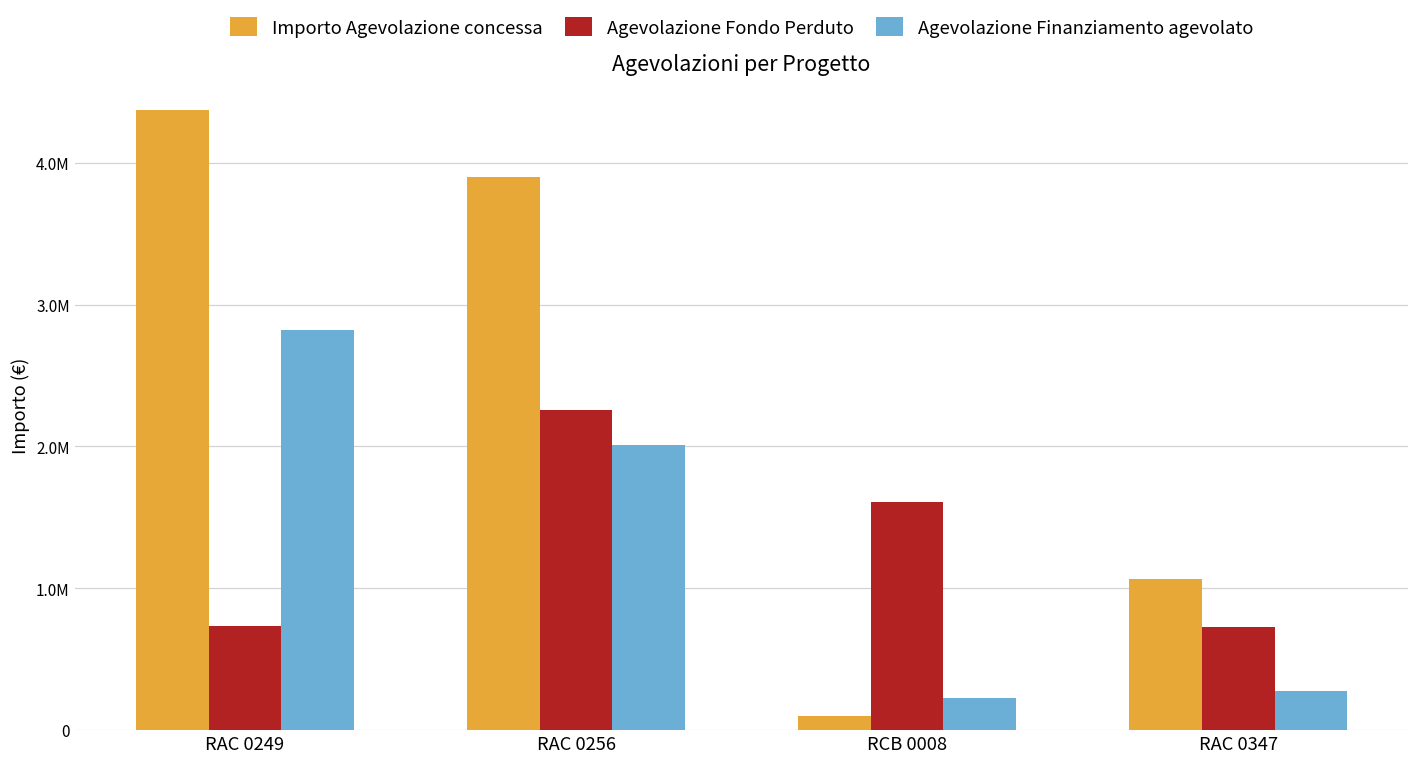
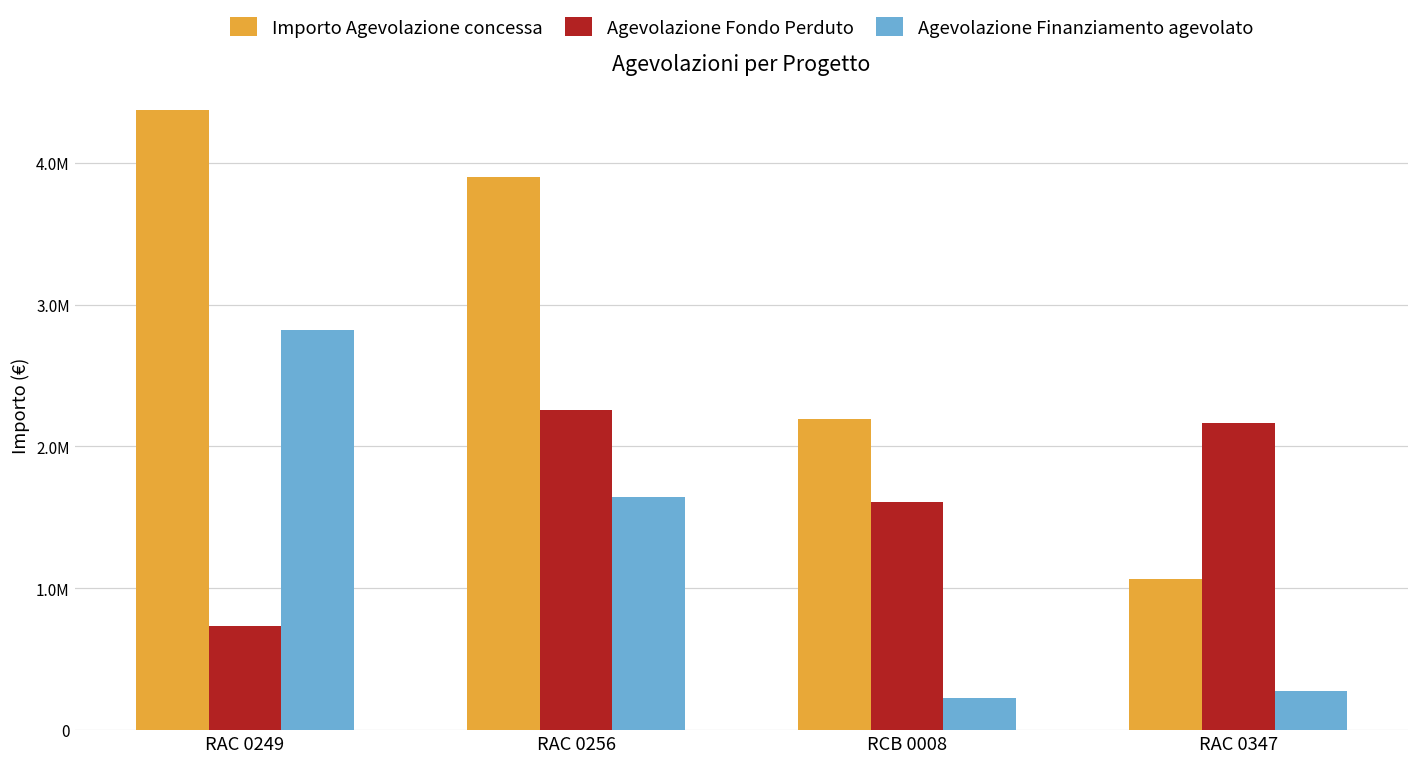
  {
    "Importo Agevolazione concessa": {
      "RAC 0249": 4370000,
      "RAC 0256": 3900000,
-     "RCB 0008": 100000,
+     "RCB 0008": 2190000,
      "RAC 0347": 1060000
    },
    "Agevolazione Fondo Perduto": {
      "RAC 0249": 730000,
      "RAC 0256": 2250000,
      "RCB 0008": 1610000,
-     "RAC 0347": 720000
+     "RAC 0347": 2160000
    },
    "Agevolazione Finanziamento agevolato": {
      "RAC 0249": 2820000,
-     "RAC 0256": 2010000,
+     "RAC 0256": 1640000,
      "RCB 0008": 220000,
      "RAC 0347": 270000
    }
  }
